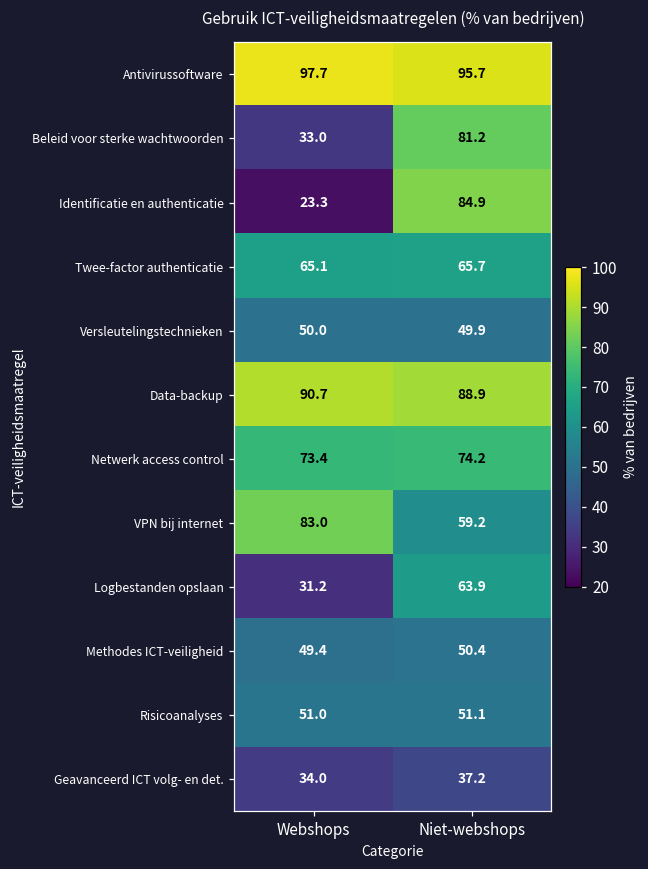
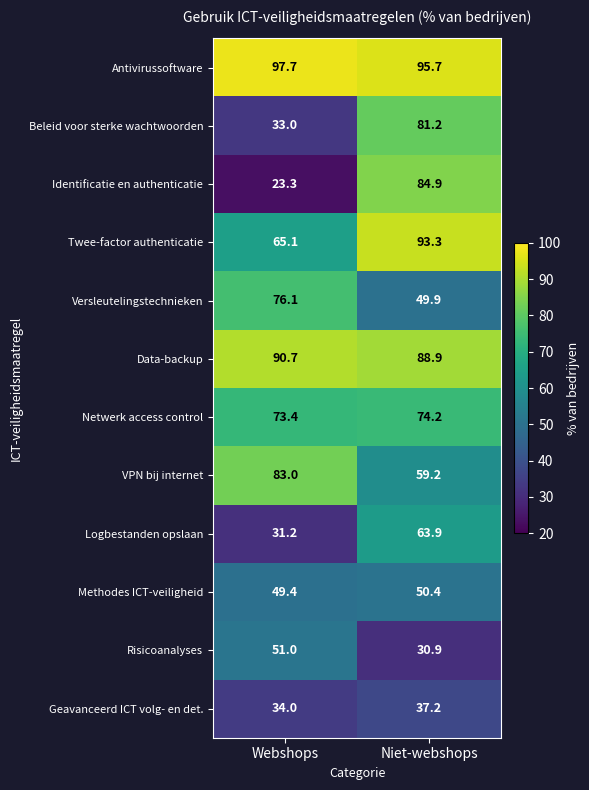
  {
    "Antivirussoftware": {
      "Webshops": 97.7,
      "Niet-webshops": 95.7
    },
    "Beleid voor sterke wachtwoorden": {
      "Webshops": 33.0,
      "Niet-webshops": 81.2
    },
    "Identificatie en authenticatie": {
      "Webshops": 23.3,
      "Niet-webshops": 84.9
    },
    "Twee-factor authenticatie": {
      "Webshops": 65.1,
-     "Niet-webshops": 65.7
+     "Niet-webshops": 93.3
    },
    "Versleutelingstechnieken": {
-     "Webshops": 50.0,
+     "Webshops": 76.1,
      "Niet-webshops": 49.9
    },
    "Data-backup": {
      "Webshops": 90.7,
      "Niet-webshops": 88.9
    },
    "Netwerk access control": {
      "Webshops": 73.4,
      "Niet-webshops": 74.2
    },
    "VPN bij internet": {
      "Webshops": 83.0,
      "Niet-webshops": 59.2
    },
    "Logbestanden opslaan": {
      "Webshops": 31.2,
      "Niet-webshops": 63.9
    },
    "Methodes ICT-veiligheid": {
      "Webshops": 49.4,
      "Niet-webshops": 50.4
    },
    "Risicoanalyses": {
      "Webshops": 51.0,
-     "Niet-webshops": 51.1
+     "Niet-webshops": 30.9
    },
    "Geavanceerd ICT volg- en det.": {
      "Webshops": 34.0,
      "Niet-webshops": 37.2
    }
  }
